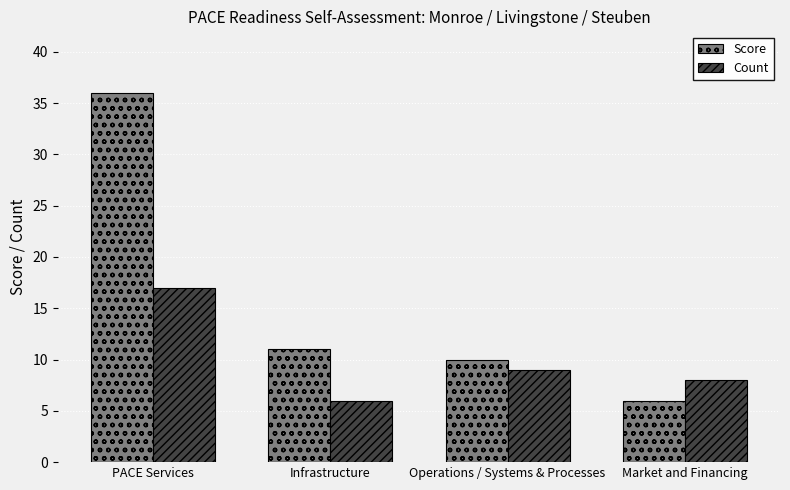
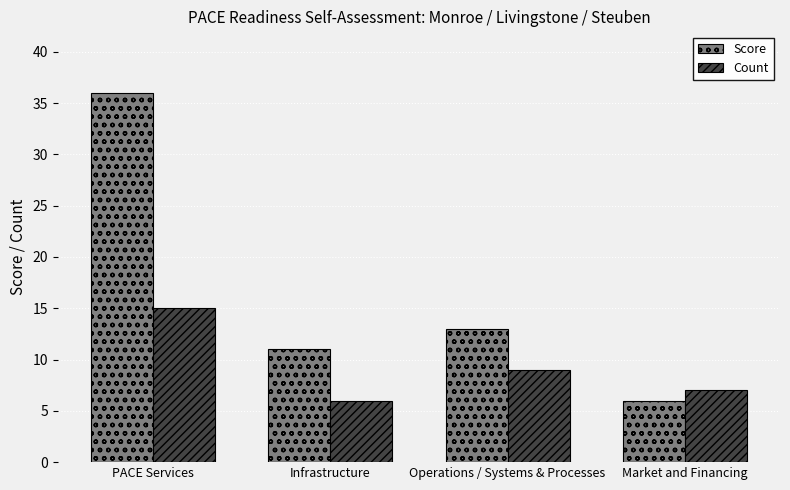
  {
    "Score": {
      "PACE Services": 36,
      "Infrastructure": 11,
-     "Operations / Systems & Processes": 10,
+     "Operations / Systems & Processes": 13,
      "Market and Financing": 6
    },
    "Count": {
-     "PACE Services": 17,
+     "PACE Services": 15,
      "Infrastructure": 6,
      "Operations / Systems & Processes": 9,
-     "Market and Financing": 8
+     "Market and Financing": 7
    }
  }
